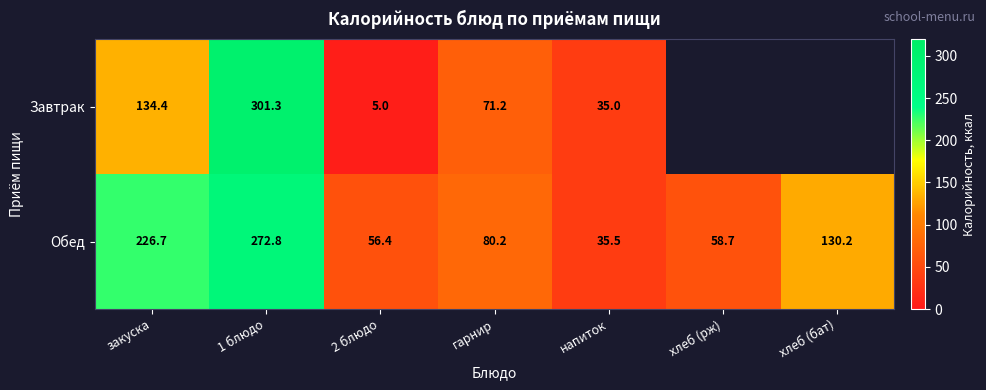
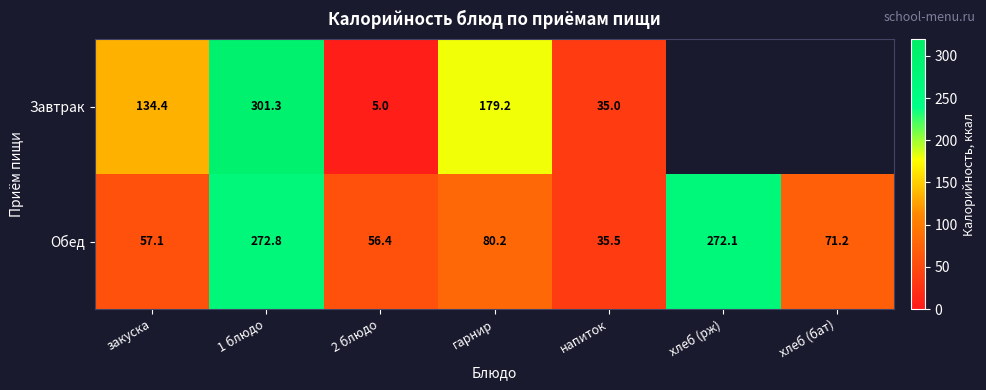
  {
    "Завтрак": {
      "закуска": 134.4,
      "1 блюдо": 301.3,
      "2 блюдо": 5.0,
-     "гарнир": 71.2,
+     "гарнир": 179.2,
      "напиток": 35.0
    },
    "Обед": {
-     "закуска": 226.7,
+     "закуска": 57.1,
      "1 блюдо": 272.8,
      "2 блюдо": 56.4,
      "гарнир": 80.2,
      "напиток": 35.5,
-     "хлеб (рж)": 58.7,
-     "хлеб (бат)": 130.2
+     "хлеб (рж)": 272.1,
+     "хлеб (бат)": 71.2
    }
  }
